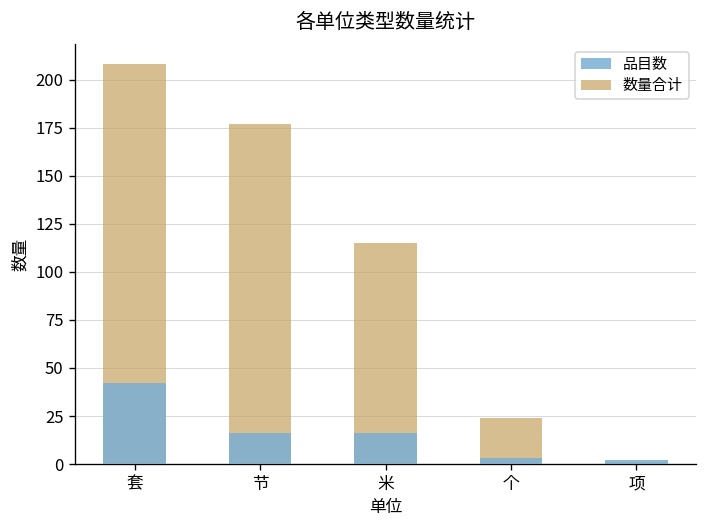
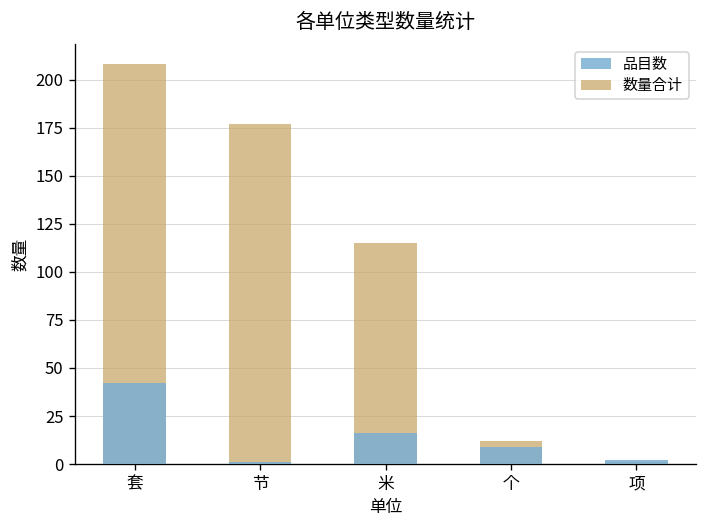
  {
    "品目数": {
-     "节": 16,
-     "个": 3,
+     "节": 1,
+     "个": 9,
      "项": 2
    },
    "数量合计": {
      "套": 208,
      "节": 177,
      "米": 115,
-     "个": 24
+     "个": 12
    }
  }
